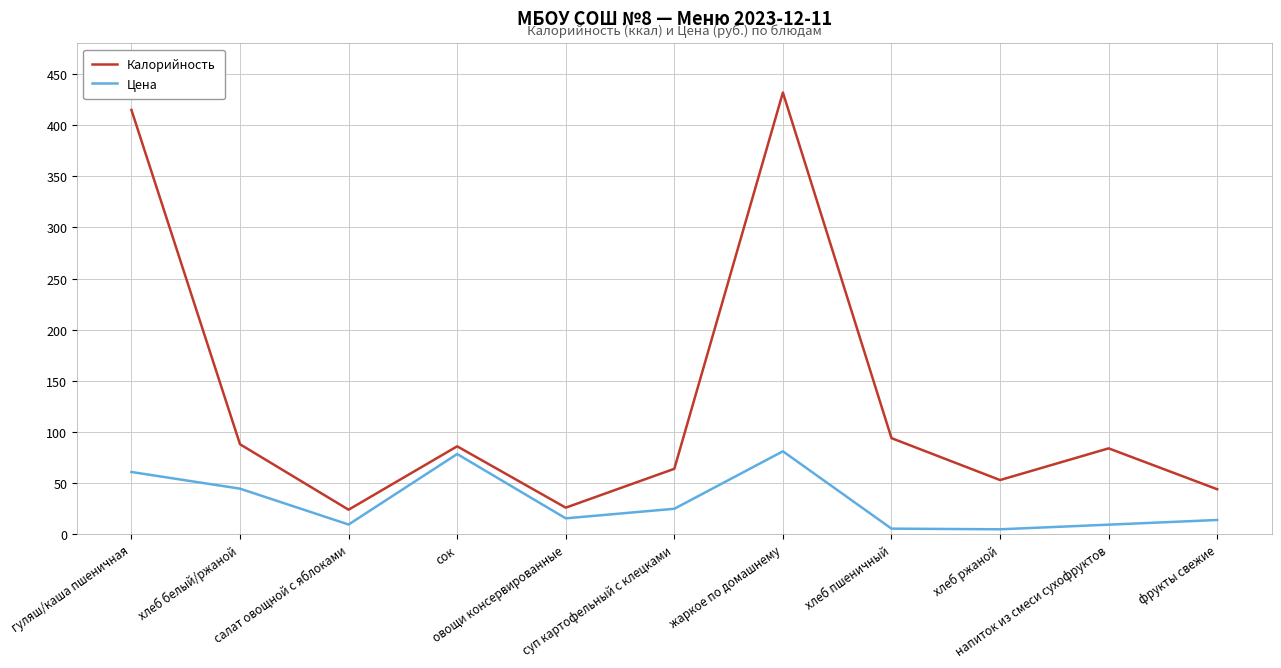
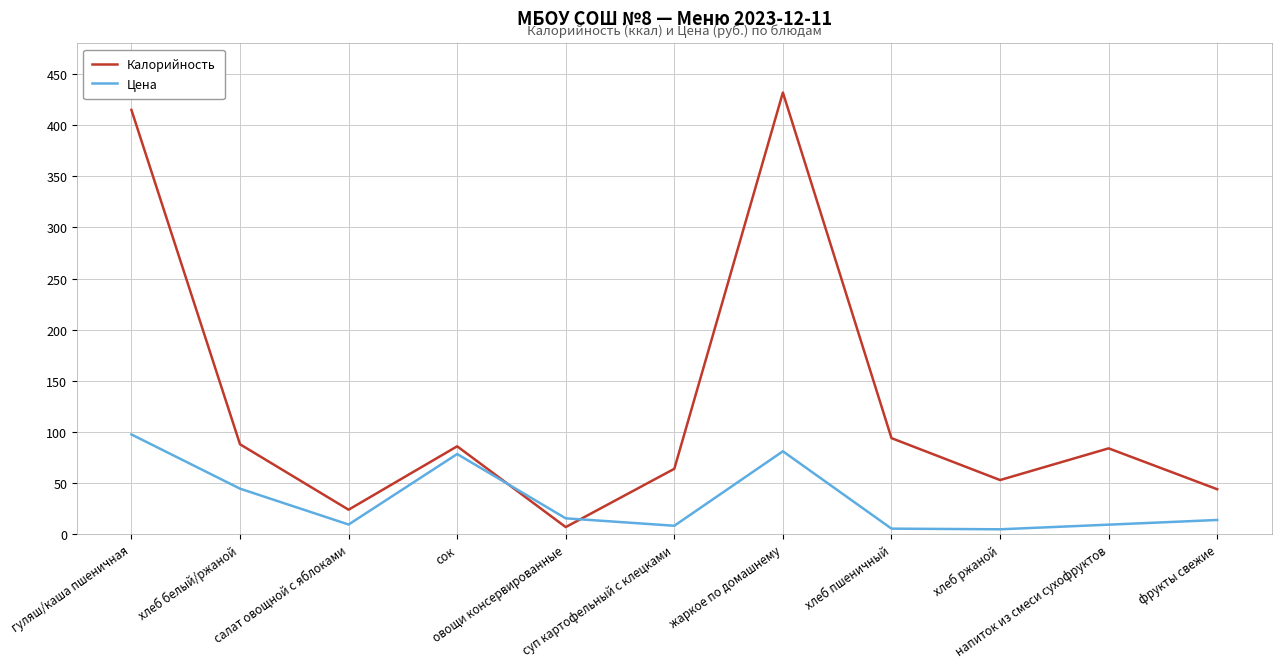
  {
    "Калорийность": {
      "гуляш/каша пшеничная": 415,
      "хлеб белый/ржаной": 88,
      "салат овощной с яблоками": 24,
      "сок": 86,
-     "овощи консервированные": 26,
+     "овощи консервированные": 7,
      "суп картофельный с клецками": 64,
      "жаркое по домашнему": 432,
      "хлеб пшеничный": 94,
      "хлеб ржаной": 53,
      "напиток из смеси сухофруктов": 84,
      "фрукты свежие": 44
    },
    "Цена": {
-     "гуляш/каша пшеничная": 61,
+     "гуляш/каша пшеничная": 98,
      "хлеб белый/ржаной": 45,
      "салат овощной с яблоками": 10,
      "сок": 78,
      "овощи консервированные": 16,
-     "суп картофельный с клецками": 25,
+     "суп картофельный с клецками": 8,
      "жаркое по домашнему": 81,
      "хлеб пшеничный": 5,
      "хлеб ржаной": 5,
      "напиток из смеси сухофруктов": 9,
      "фрукты свежие": 14
    }
  }
